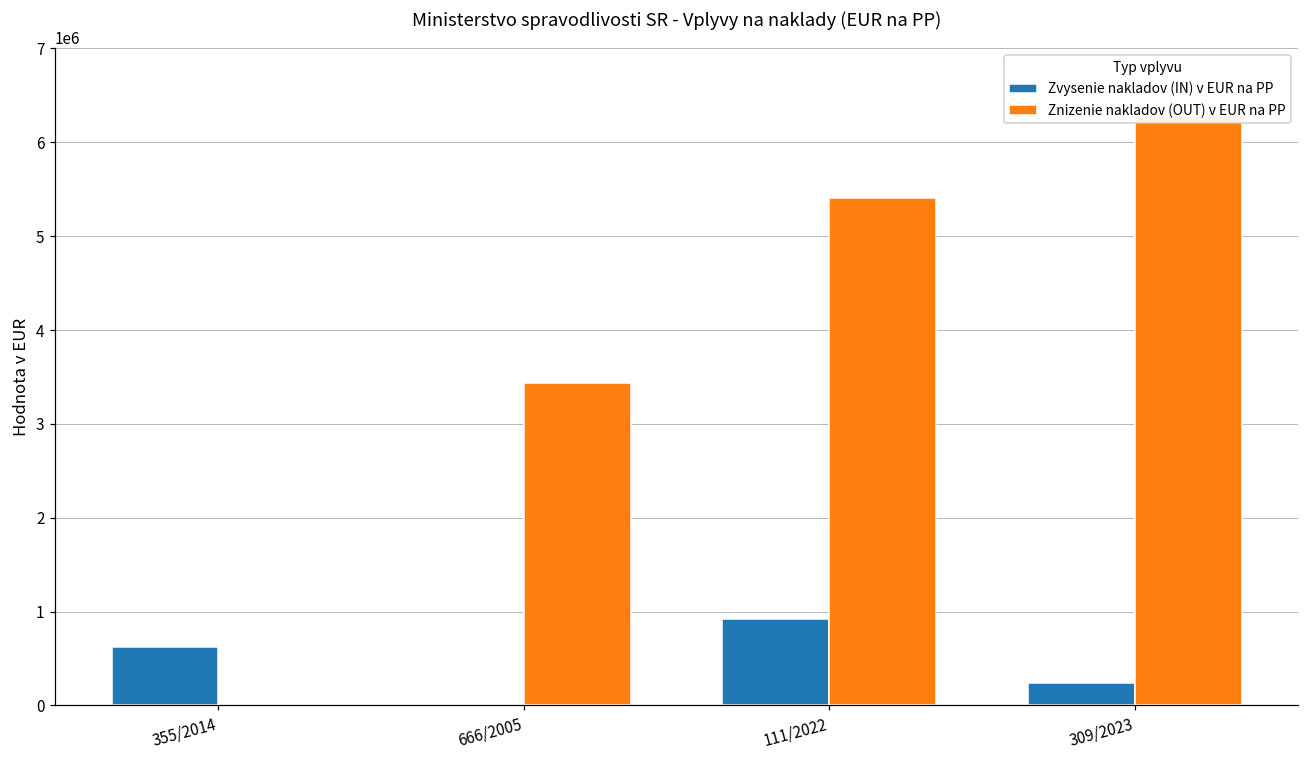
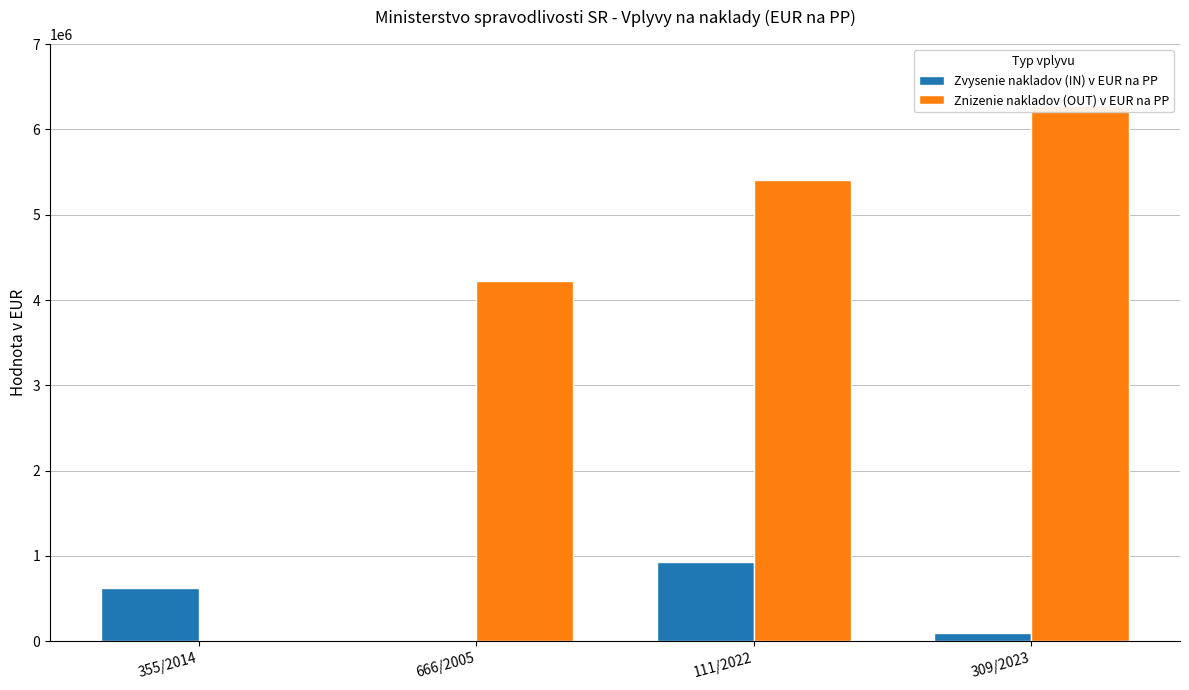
  {
    "Zvysenie nakladov (IN) v EUR na PP": {
      "355/2014": 600000,
      "111/2022": 900000,
-     "309/2023": 200000
+     "309/2023": 100000
    },
    "Znizenie nakladov (OUT) v EUR na PP": {
      "355/2014": 0,
-     "666/2005": 3400000,
+     "666/2005": 4200000,
      "111/2022": 5400000
    }
  }
